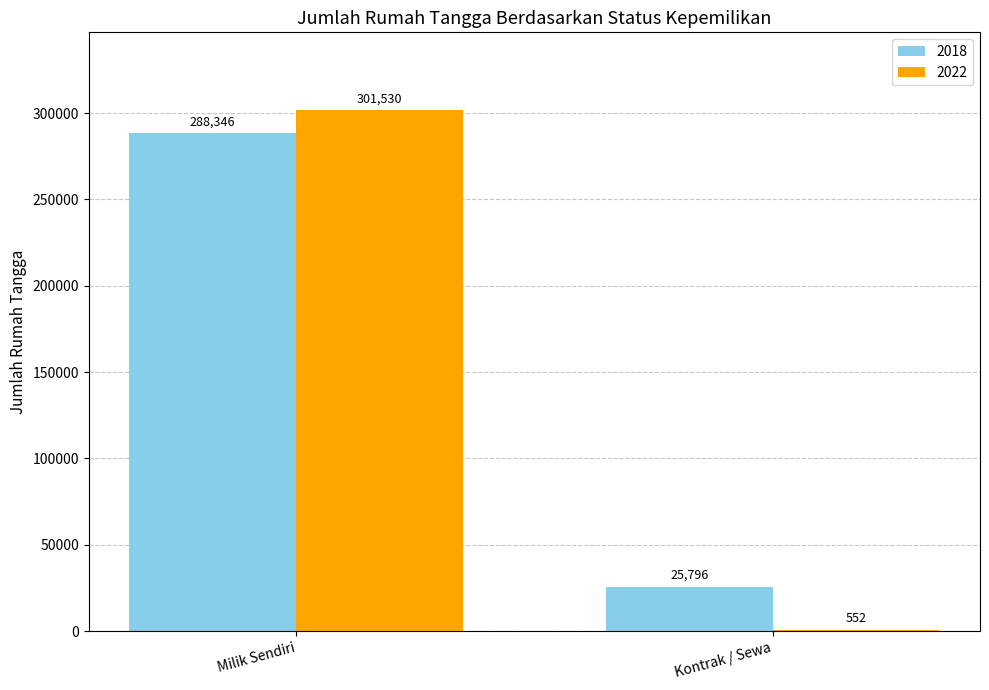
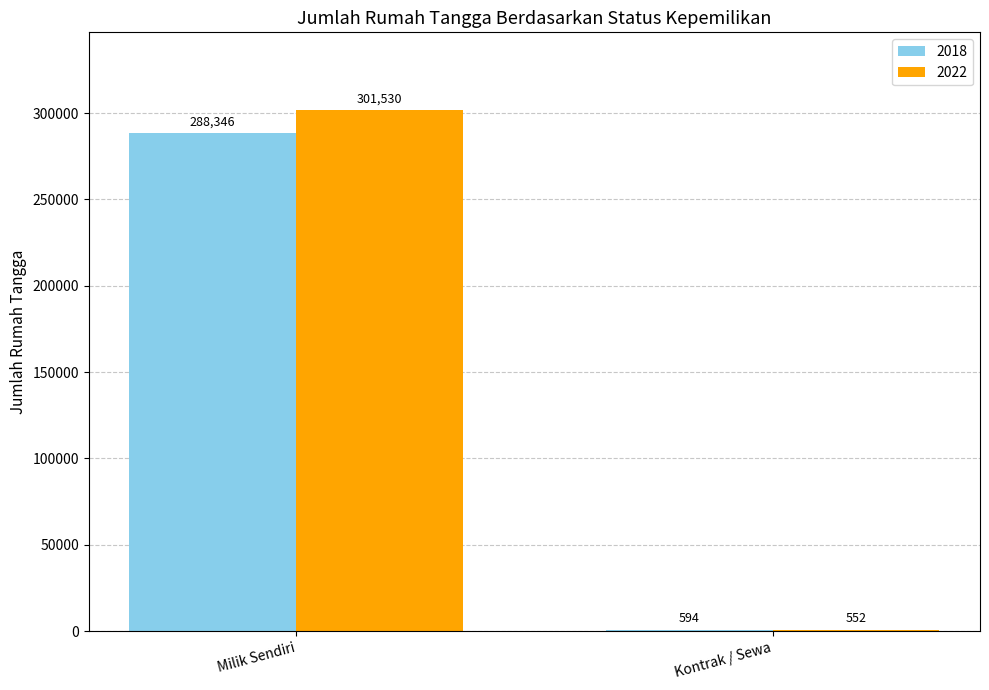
  {
    "2018": {
      "Milik Sendiri": "288,346",
-     "Kontrak / Sewa": "25,796"
+     "Kontrak / Sewa": "594"
    },
    "2022": {
      "Milik Sendiri": "301,530",
      "Kontrak / Sewa": "552"
    }
  }
